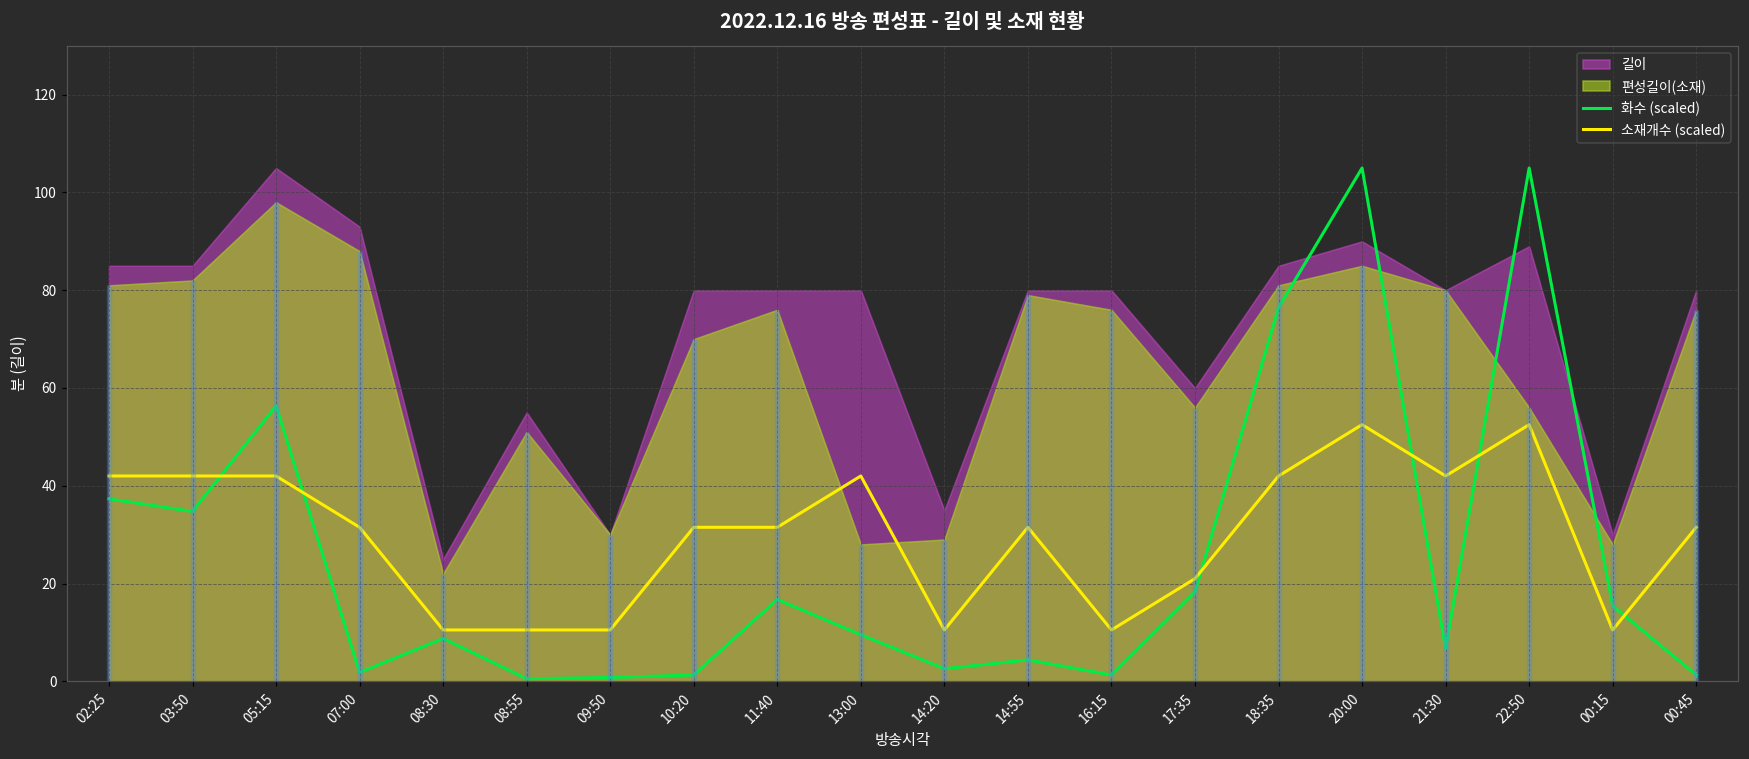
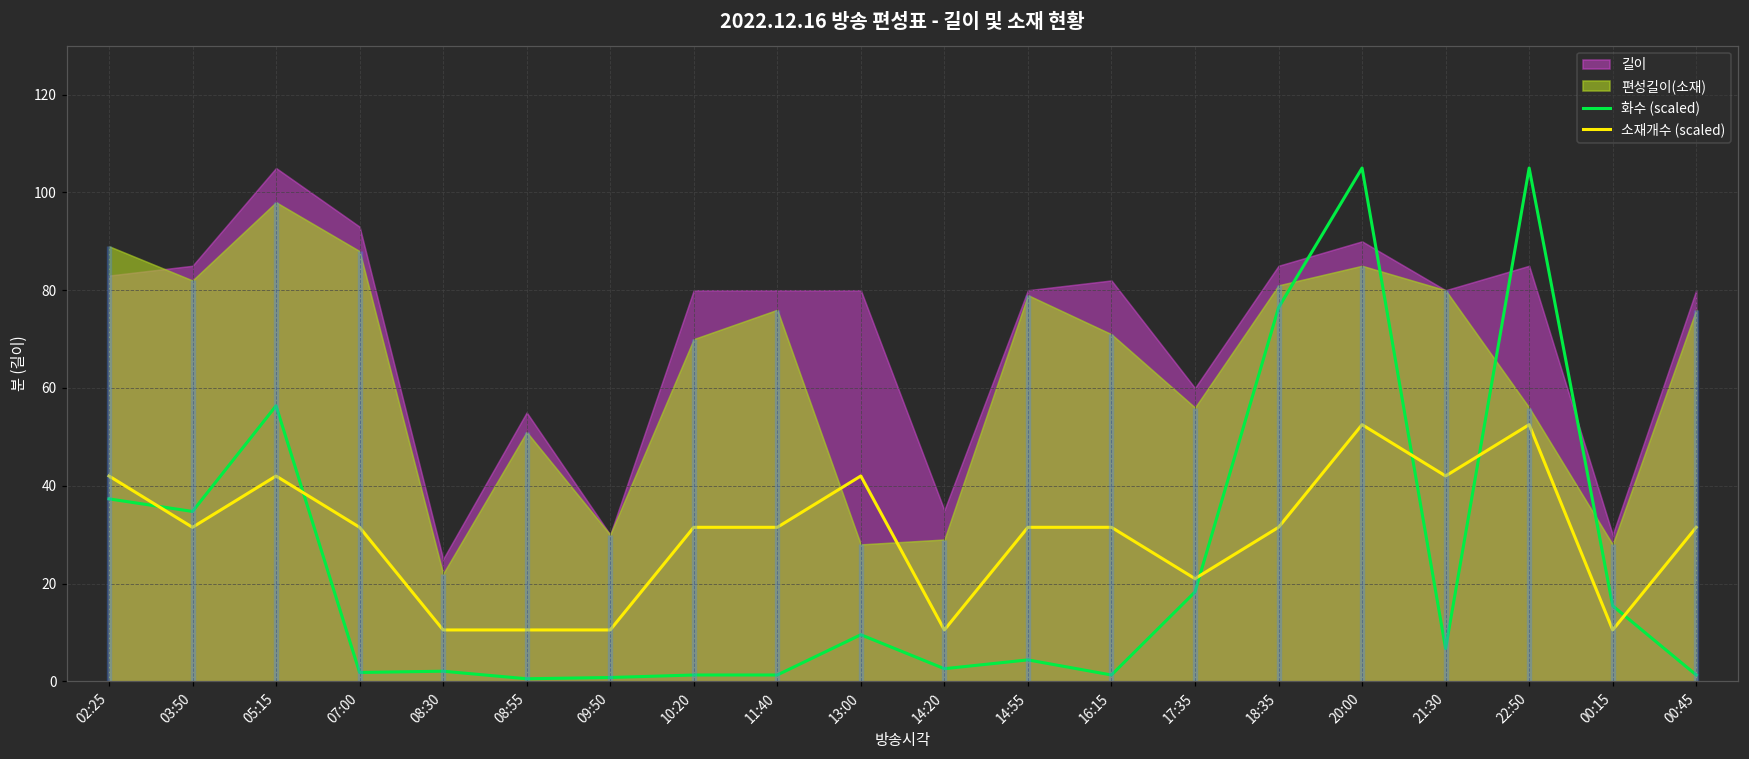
  {
    "길이": {
-     "02:25": 85,
+     "02:25": 83,
      "03:50": 85,
      "05:15": 105,
      "07:00": 93,
      "08:30": 25,
      "08:55": 55,
      "10:20": 80,
      "11:40": 80,
      "13:00": 80,
      "14:20": 35,
      "14:55": 80,
-     "16:15": 80,
+     "16:15": 82,
      "17:35": 60,
      "18:35": 85,
      "20:00": 90,
-     "22:50": 89,
+     "22:50": 85,
      "00:15": 30,
      "00:45": 80
    },
    "화수 (scaled)": {
      "02:25": 37,
      "03:50": 35,
      "05:15": 56,
      "07:00": 2,
-     "08:30": 9,
+     "08:30": 2,
      "08:55": 1,
      "09:50": 1,
      "10:20": 1,
-     "11:40": 17,
+     "11:40": 1,
      "13:00": 10,
      "14:20": 3,
      "14:55": 4,
      "16:15": 1,
      "17:35": 18,
      "18:35": 76,
      "20:00": 105,
      "21:30": 7,
      "22:50": 105,
      "00:15": 15,
      "00:45": 1
    },
    "편성길이(소재)": {
-     "02:25": 81,
+     "02:25": 89,
      "03:50": 82,
      "05:15": 98,
      "07:00": 88,
      "08:30": 22,
      "08:55": 51,
      "10:20": 70,
      "11:40": 76,
      "13:00": 28,
      "14:20": 29,
      "14:55": 79,
-     "16:15": 76,
+     "16:15": 71,
      "17:35": 56,
      "18:35": 81,
      "20:00": 85,
      "22:50": 56,
      "00:15": 28,
      "00:45": 76
    },
    "소재개수 (scaled)": {
      "02:25": 42,
-     "03:50": 42,
+     "03:50": 32,
      "05:15": 42,
      "07:00": 32,
      "08:30": 11,
      "08:55": 11,
      "09:50": 11,
      "10:20": 32,
      "11:40": 32,
      "13:00": 42,
      "14:20": 11,
      "14:55": 32,
-     "16:15": 11,
+     "16:15": 32,
      "17:35": 21,
-     "18:35": 42,
+     "18:35": 32,
      "20:00": 53,
      "21:30": 42,
      "22:50": 53,
      "00:15": 11,
      "00:45": 32
    }
  }
